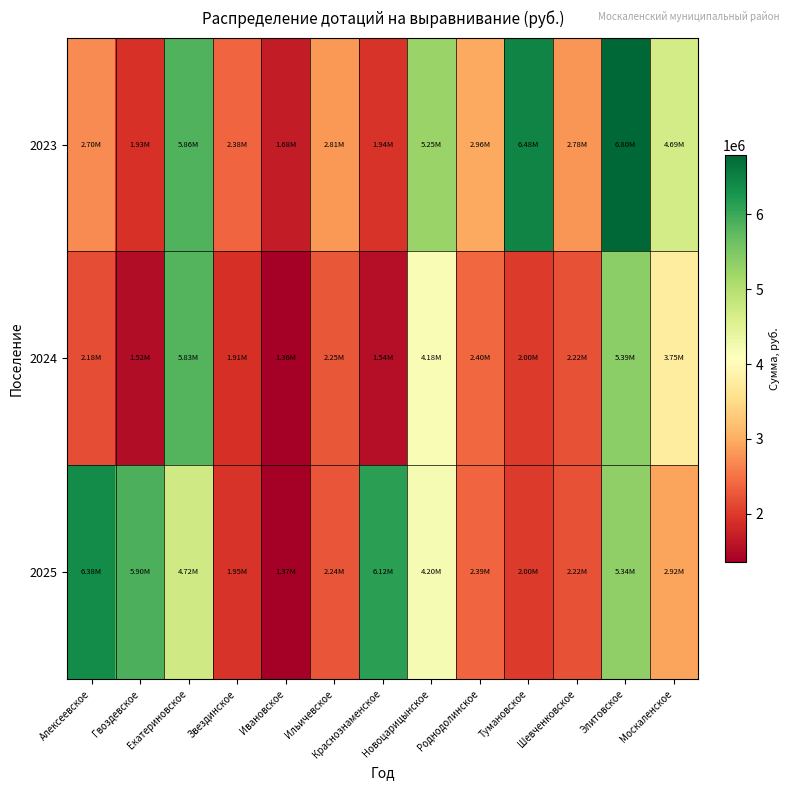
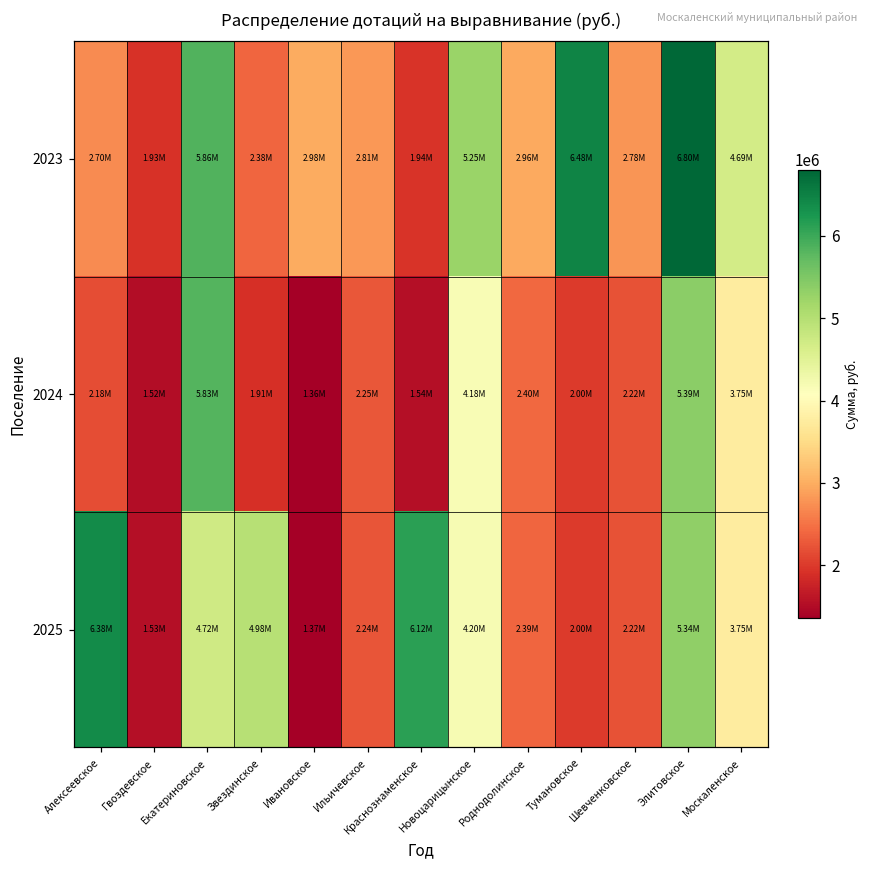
  {
    "2023": {
      "Алексеевское": "2.70M",
      "Гвоздевское": "1.93M",
      "Екатериновское": "5.86M",
      "Звездинское": "2.38M",
-     "Ивановское": "1.68M",
+     "Ивановское": "2.98M",
      "Ильичевское": "2.81M",
      "Краснознаменское": "1.94M",
      "Новоцарицынское": "5.25M",
      "Роднодолинское": "2.96M",
      "Тумановское": "6.48M",
      "Шевченковское": "2.78M",
      "Элитовское": "6.80M",
      "Москаленское": "4.69M"
    },
    "2024": {
      "Алексеевское": "2.18M",
      "Гвоздевское": "1.52M",
      "Екатериновское": "5.83M",
      "Звездинское": "1.91M",
      "Ивановское": "1.36M",
      "Ильичевское": "2.25M",
      "Краснознаменское": "1.54M",
      "Новоцарицынское": "4.18M",
      "Роднодолинское": "2.40M",
      "Тумановское": "2.00M",
      "Шевченковское": "2.22M",
      "Элитовское": "5.39M",
      "Москаленское": "3.75M"
    },
    "2025": {
      "Алексеевское": "6.38M",
-     "Гвоздевское": "5.90M",
+     "Гвоздевское": "1.53M",
      "Екатериновское": "4.72M",
-     "Звездинское": "1.95M",
+     "Звездинское": "4.98M",
      "Ивановское": "1.37M",
      "Ильичевское": "2.24M",
      "Краснознаменское": "6.12M",
      "Новоцарицынское": "4.20M",
      "Роднодолинское": "2.39M",
      "Тумановское": "2.00M",
      "Шевченковское": "2.22M",
      "Элитовское": "5.34M",
-     "Москаленское": "2.92M"
+     "Москаленское": "3.75M"
    }
  }
